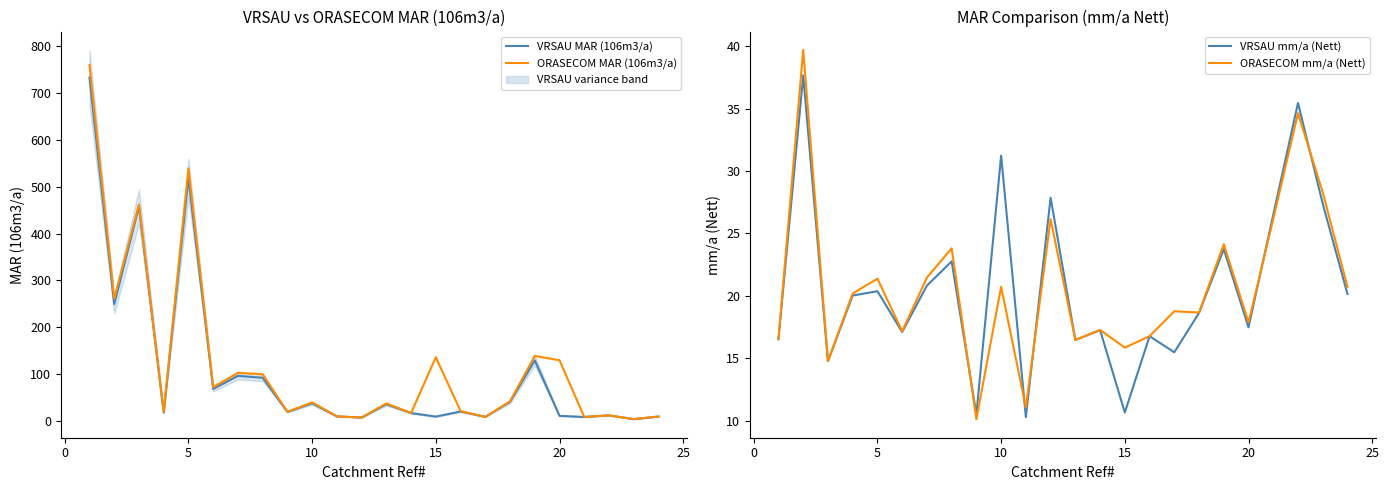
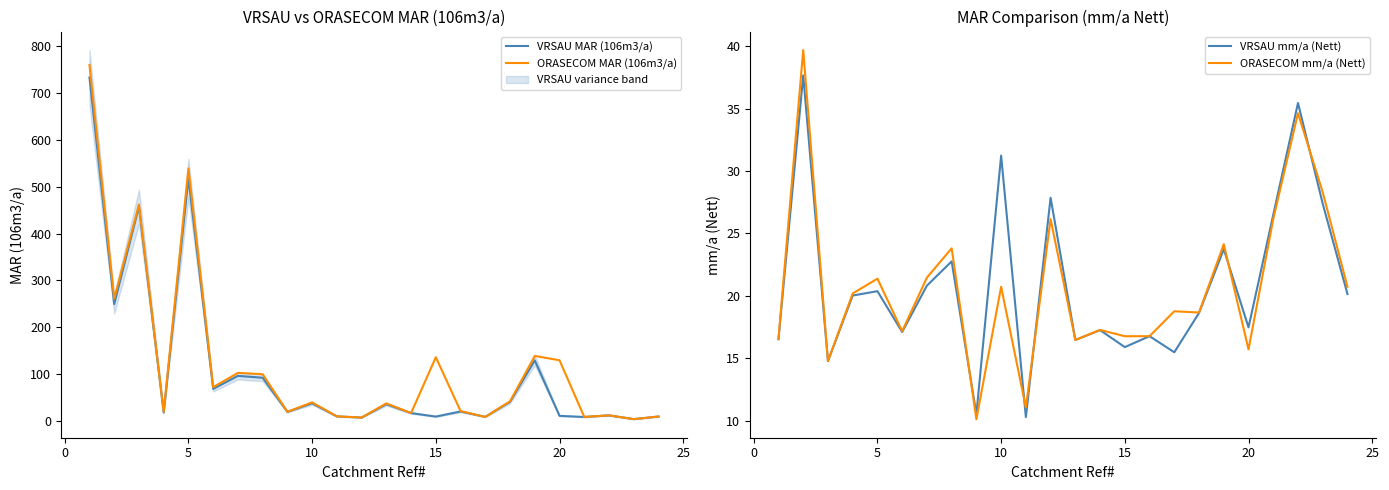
  {
    "VRSAU vs ORASECOM MAR (106m3/a)": {
      "ORASECOM MAR (106m3/a)": {
        "5": 540,
        "15": 140,
        "20": 130
      }
    },
    "MAR Comparison (mm/a Nett)": {
      "VRSAU mm/a (Nett)": {
        "5": 20.4,
        "10": 31.2,
-       "15": 10.7,
+       "15": 15.9,
        "20": 17.5
      },
      "ORASECOM mm/a (Nett)": {
        "5": 21.4,
        "10": 20.7,
-       "15": 15.9,
-       "20": 17.9
+       "15": 16.8,
+       "20": 15.7
      }
    }
  }
